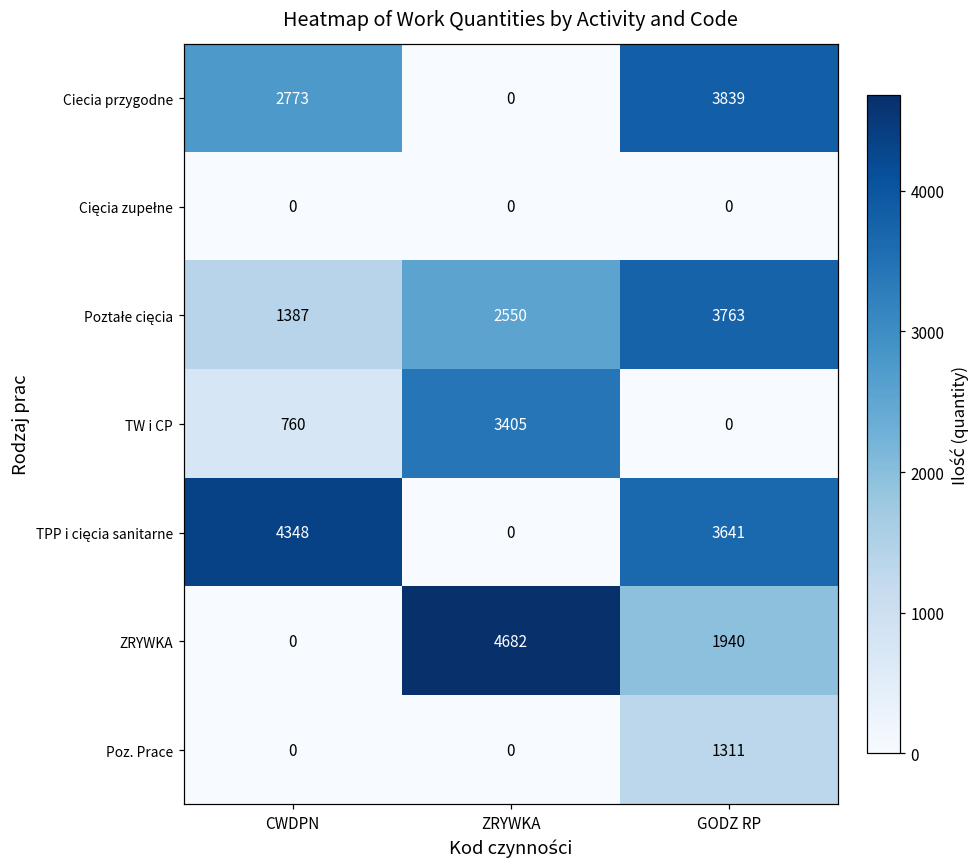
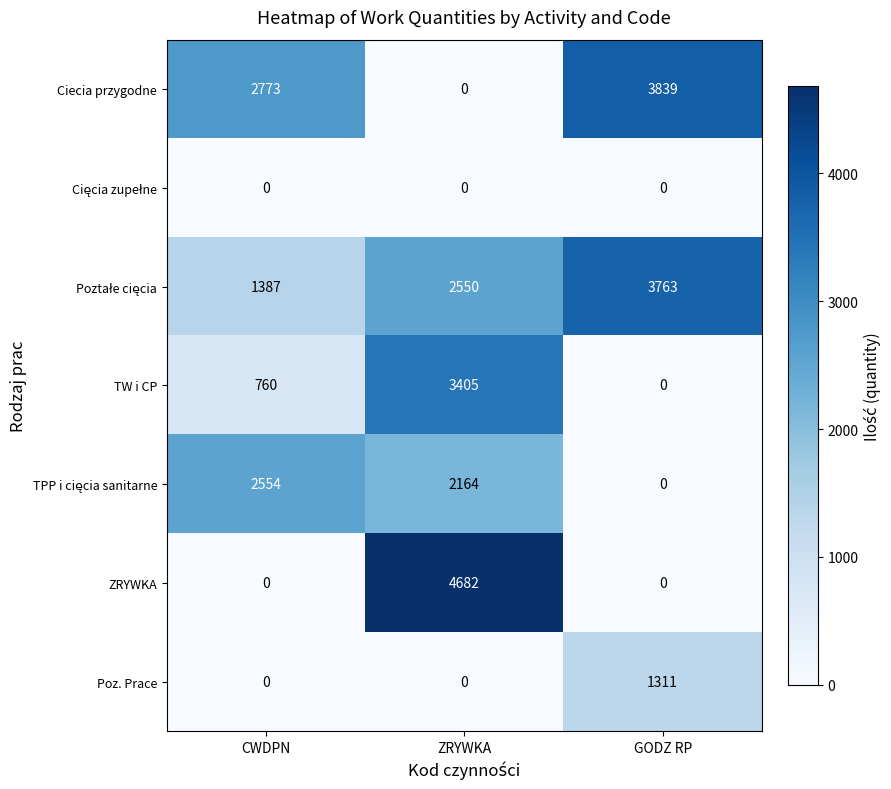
  {
    "Ciecia przygodne": {
      "CWDPN": 2773,
      "ZRYWKA": 0,
      "GODZ RP": 3839
    },
    "Cięcia zupełne": {
      "CWDPN": 0,
      "ZRYWKA": 0,
      "GODZ RP": 0
    },
    "Poztałe cięcia": {
      "CWDPN": 1387,
      "ZRYWKA": 2550,
      "GODZ RP": 3763
    },
    "TW i CP": {
      "CWDPN": 760,
      "ZRYWKA": 3405,
      "GODZ RP": 0
    },
    "TPP i cięcia sanitarne": {
-     "CWDPN": 4348,
-     "ZRYWKA": 0,
-     "GODZ RP": 3641
+     "CWDPN": 2554,
+     "ZRYWKA": 2164,
+     "GODZ RP": 0
    },
    "ZRYWKA": {
      "CWDPN": 0,
      "ZRYWKA": 4682,
-     "GODZ RP": 1940
+     "GODZ RP": 0
    },
    "Poz. Prace": {
      "CWDPN": 0,
      "ZRYWKA": 0,
      "GODZ RP": 1311
    }
  }
